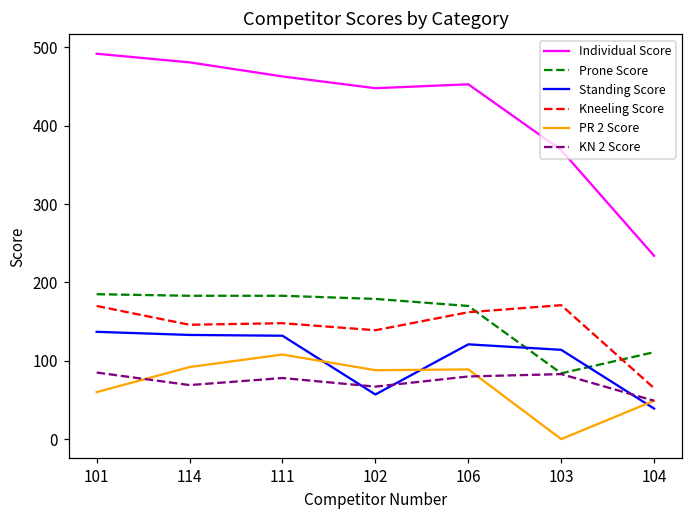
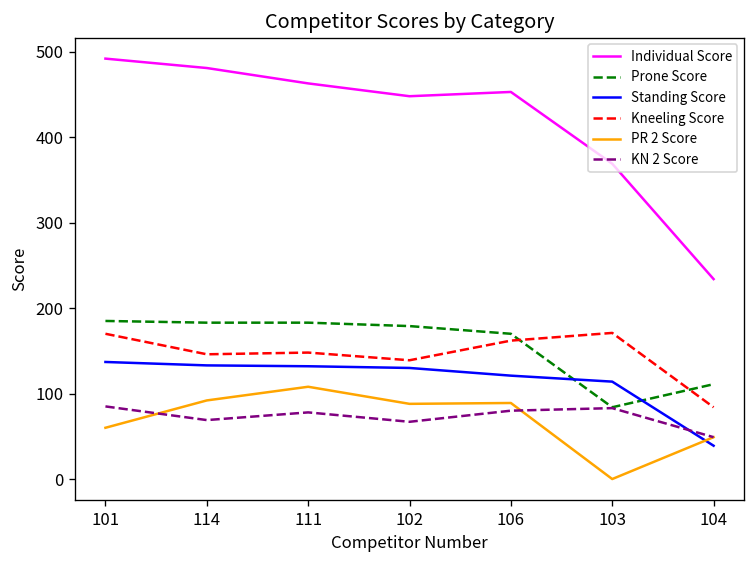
  {
    "Individual Score": {
      "101": 490,
      "114": 480,
      "111": 460,
      "102": 450,
      "106": 450,
      "103": 370,
      "104": 230
    },
    "Prone Score": {
      "101": 190,
      "114": 180,
      "111": 180,
      "102": 180,
      "106": 170,
      "104": 110
    },
    "Standing Score": {
      "101": 140,
      "114": 130,
      "111": 130,
-     "102": 60,
+     "102": 130,
      "106": 120,
      "103": 110,
      "104": 40
    },
    "Kneeling Score": {
      "101": 170,
      "114": 150,
      "111": 150,
      "102": 140,
      "106": 160,
      "103": 170,
-     "104": 70
+     "104": 80
    },
    "PR 2 Score": {
      "101": 60,
      "114": 90,
      "111": 110,
      "102": 90,
      "106": 90,
      "103": 0
    },
    "KN 2 Score": {
      "101": 90,
      "114": 70,
      "111": 80,
      "102": 70,
      "106": 80
    }
  }
